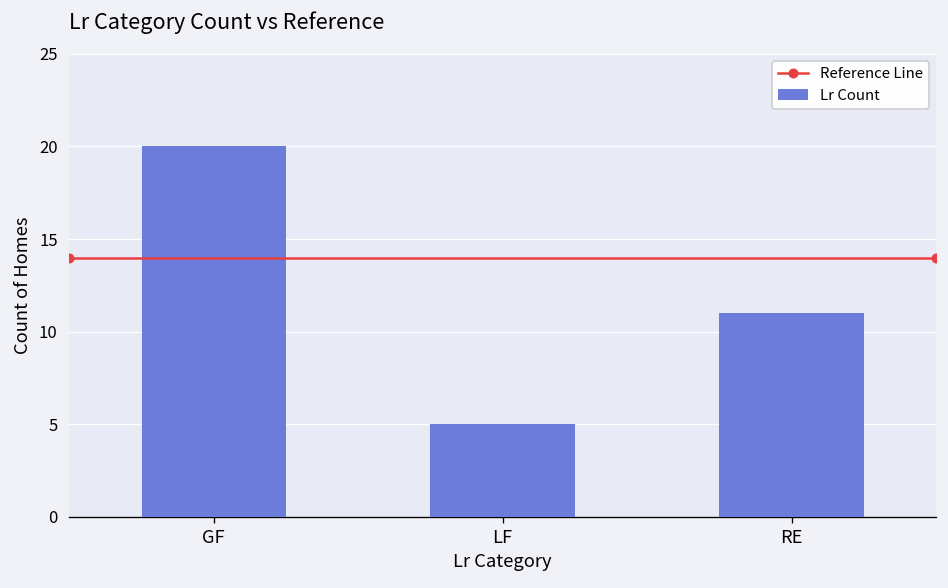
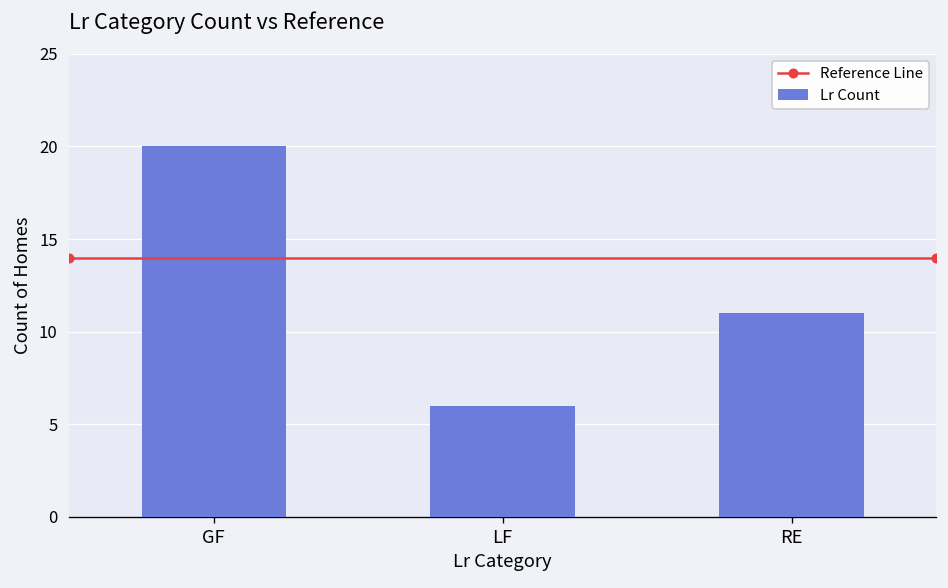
  {
    "Lr Count": {
      "GF": 20,
-     "LF": 5,
+     "LF": 6,
      "RE": 11
    }
  }
